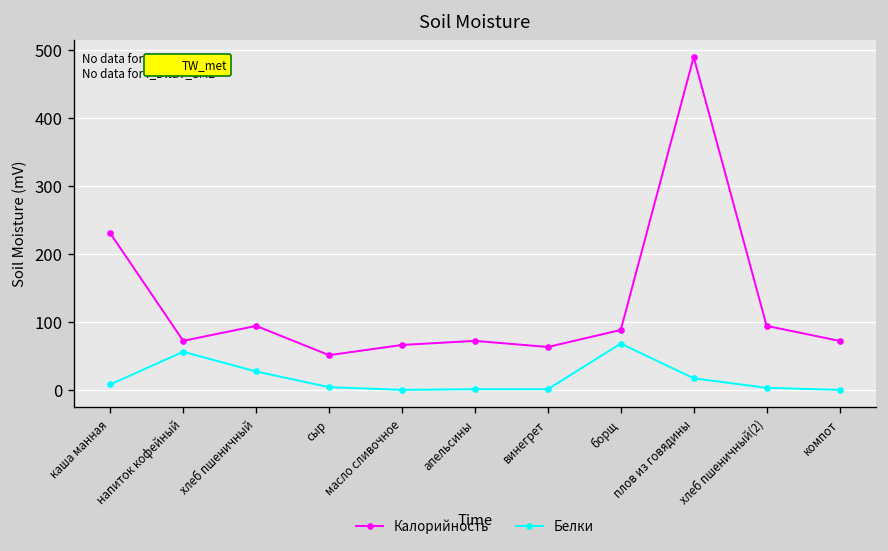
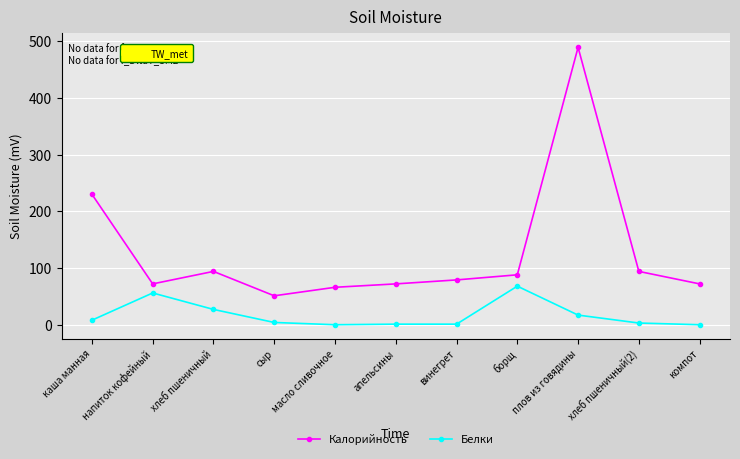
  {
    "Калорийность": {
      "каша манная": 230,
      "напиток кофейный": 70,
      "хлеб пшеничный": 90,
      "сыр": 50,
      "масло сливочное": 70,
      "апельсины": 70,
-     "винегрет": 60,
+     "винегрет": 80,
      "борщ": 90,
      "плов из говядины": 490,
      "хлеб пшеничный(2)": 90,
      "компот": 70
    },
    "Белки": {
      "каша манная": 10,
      "напиток кофейный": 60,
      "хлеб пшеничный": 30,
      "сыр": 0,
      "масло сливочное": 0,
      "апельсины": 0,
      "винегрет": 0,
      "борщ": 70,
      "плов из говядины": 20,
      "хлеб пшеничный(2)": 0,
      "компот": 0
    }
  }
